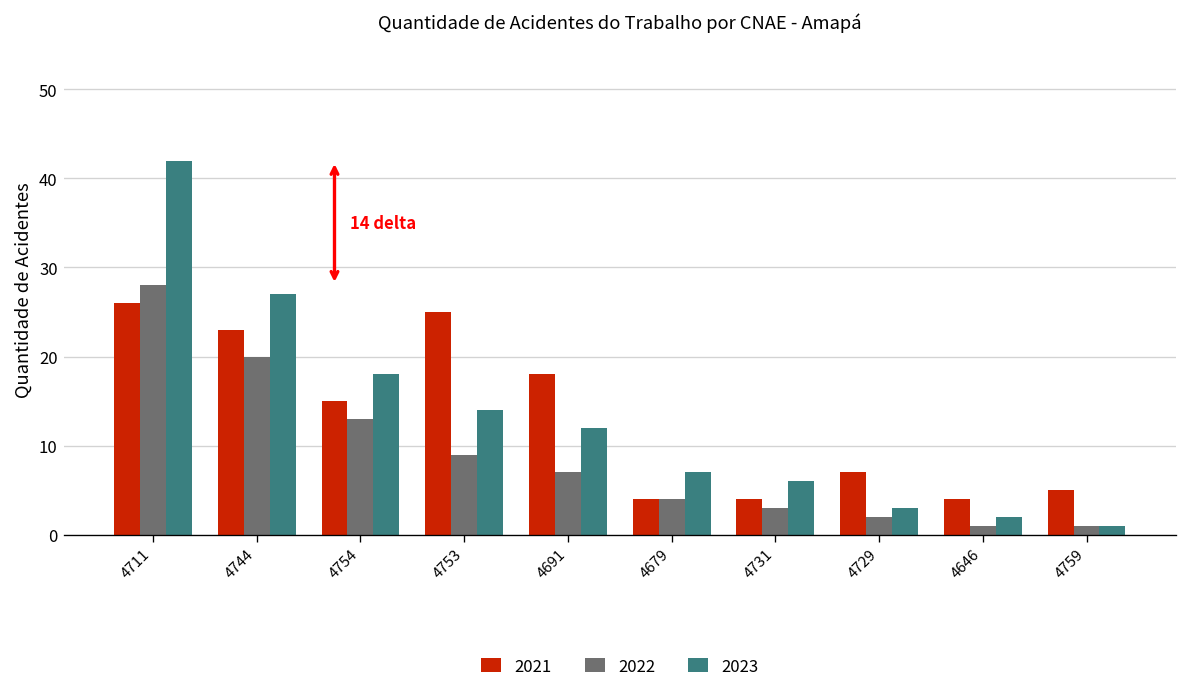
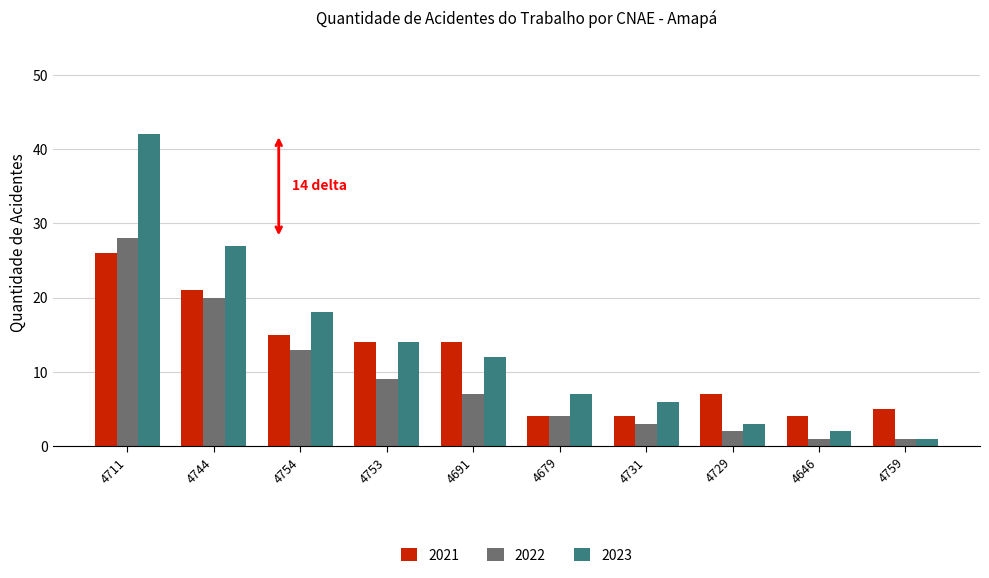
  {
    "2021": {
      "4711": 26,
-     "4744": 23,
+     "4744": 21,
      "4754": 15,
-     "4753": 25,
-     "4691": 18,
+     "4753": 14,
+     "4691": 14,
      "4679": 4,
      "4731": 4,
      "4729": 7,
      "4646": 4,
      "4759": 5
    }
  }
